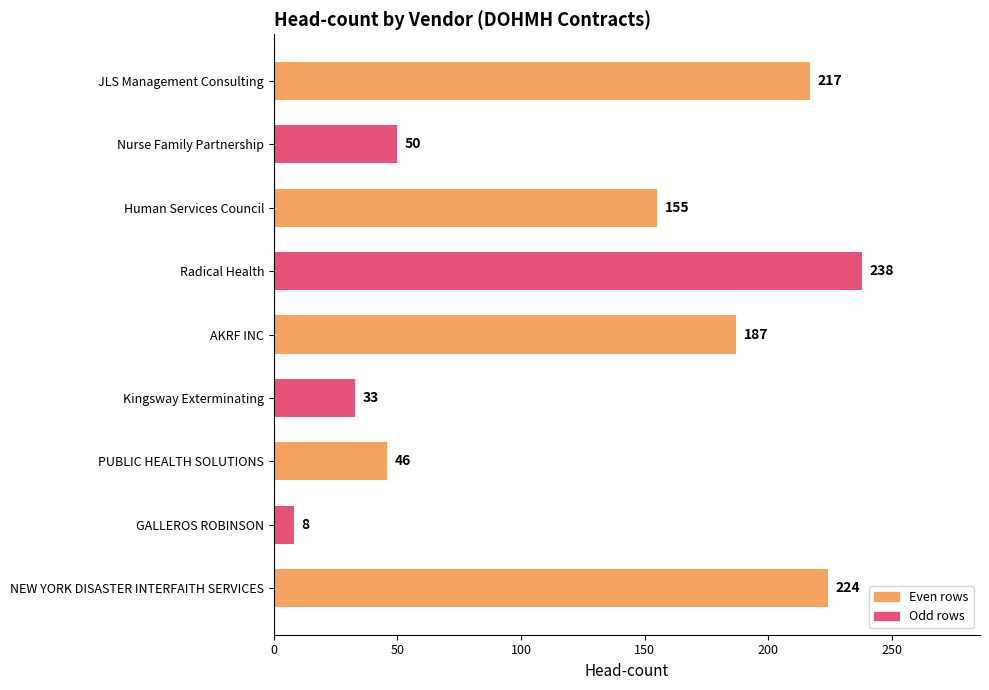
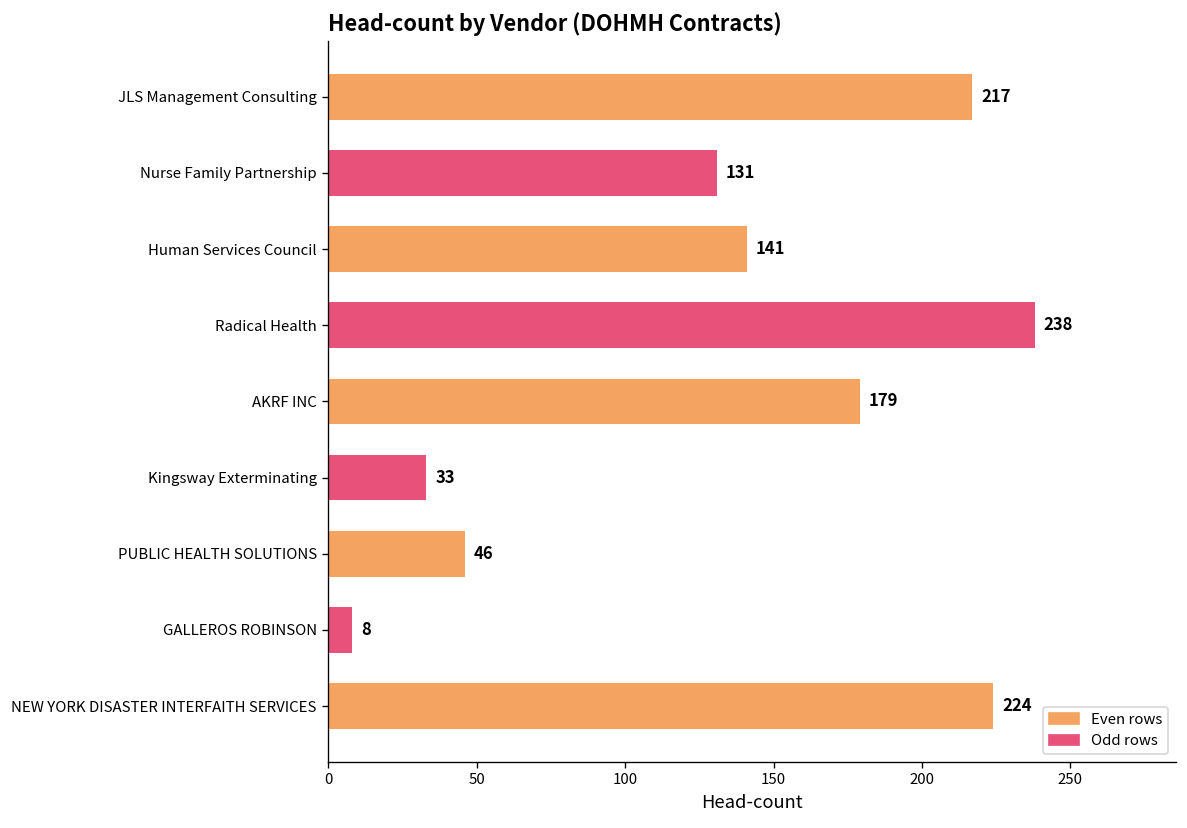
  {
    "JLS Management Consulting": 217,
-   "Nurse Family Partnership": 50,
-   "Human Services Council": 155,
+   "Nurse Family Partnership": 131,
+   "Human Services Council": 141,
    "Radical Health": 238,
-   "AKRF INC": 187,
+   "AKRF INC": 179,
    "Kingsway Exterminating": 33,
    "PUBLIC HEALTH SOLUTIONS": 46,
    "GALLEROS ROBINSON": 8,
    "NEW YORK DISASTER INTERFAITH SERVICES": 224
  }
